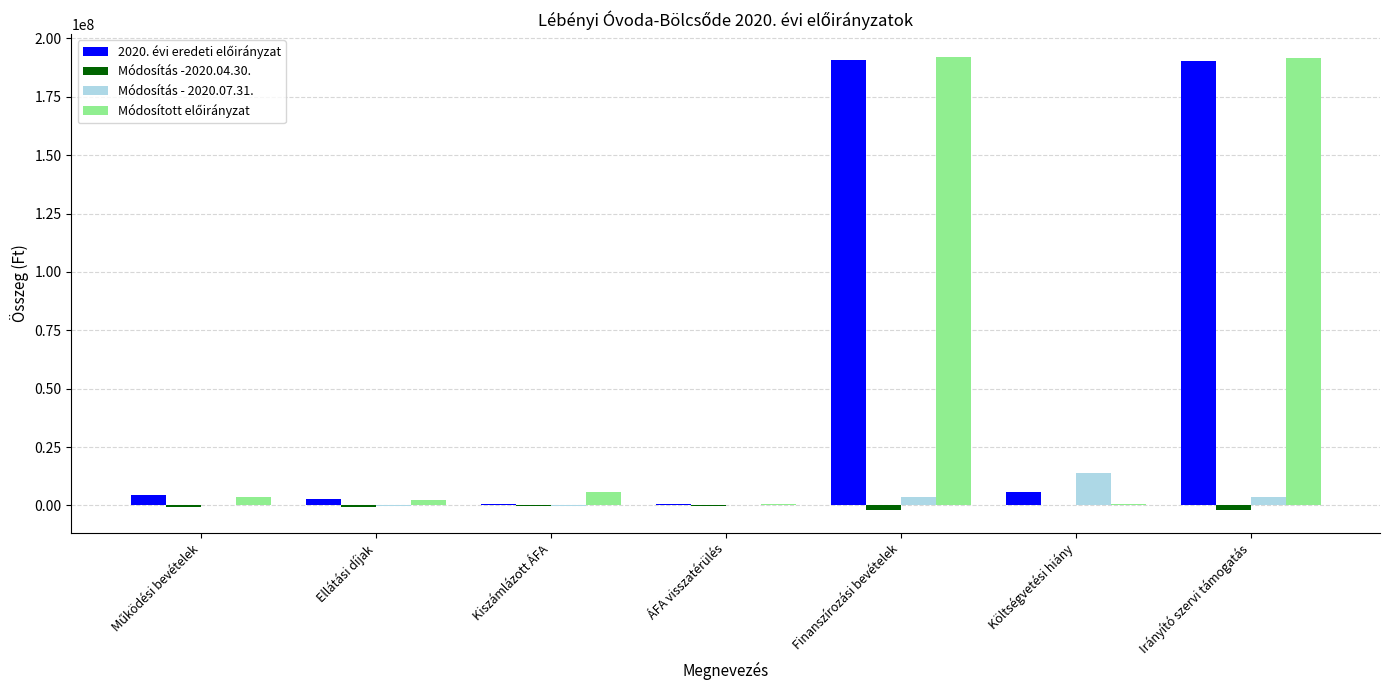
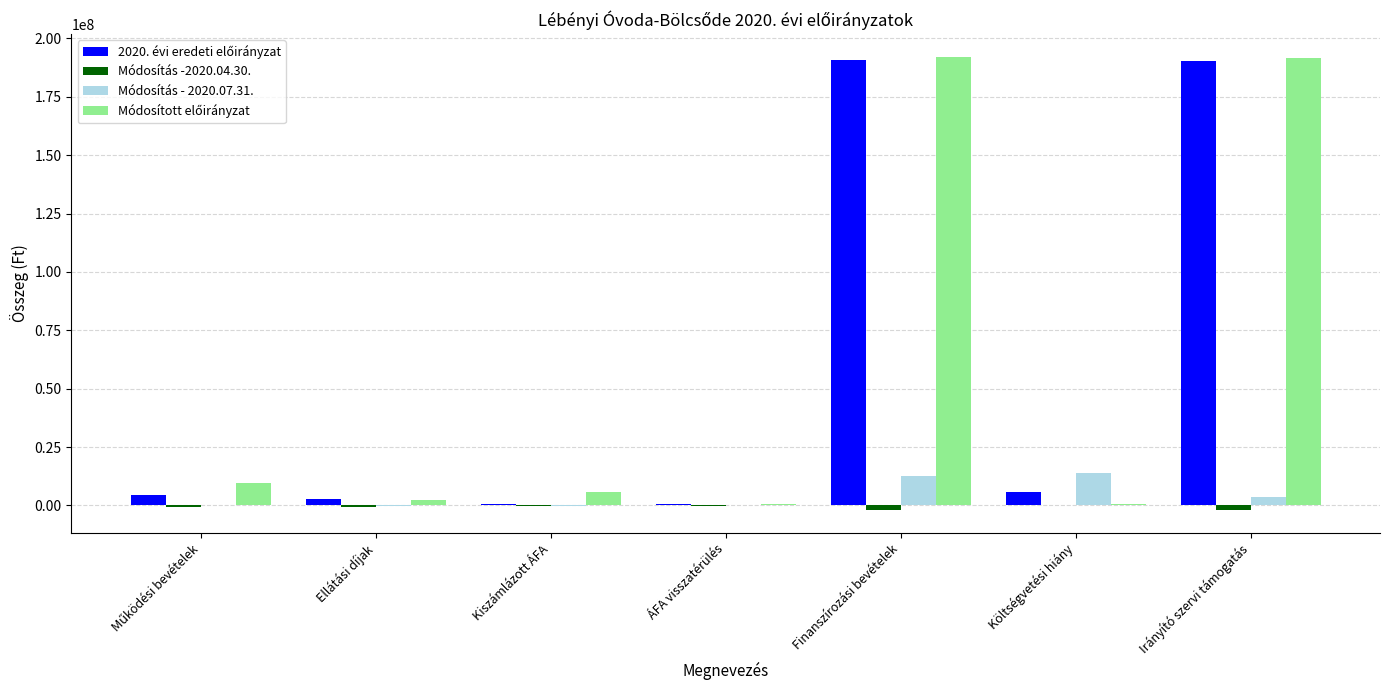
  {
    "2020. évi eredeti előirányzat": {
      "Működési bevételek": 4000000,
      "Ellátási díjak": 3000000,
      "Finanszírozási bevételek": 191000000,
      "Költségvetési hiány": 6000000,
      "Irányító szervi támogatás": 190000000
    },
    "Módosítás -2020.04.30.": {
      "Finanszírozási bevételek": -2000000,
      "Irányító szervi támogatás": -2000000
    },
    "Módosítás - 2020.07.31.": {
      "Működési bevételek": 0,
-     "Finanszírozási bevételek": 4000000,
+     "Finanszírozási bevételek": 13000000,
      "Költségvetési hiány": 14000000,
      "Irányító szervi támogatás": 4000000
    },
    "Módosított előirányzat": {
-     "Működési bevételek": 4000000,
+     "Működési bevételek": 10000000,
      "Ellátási díjak": 2000000,
      "Kiszámlázott ÁFA": 6000000,
      "Finanszírozási bevételek": 192000000,
      "Irányító szervi támogatás": 192000000
    }
  }
